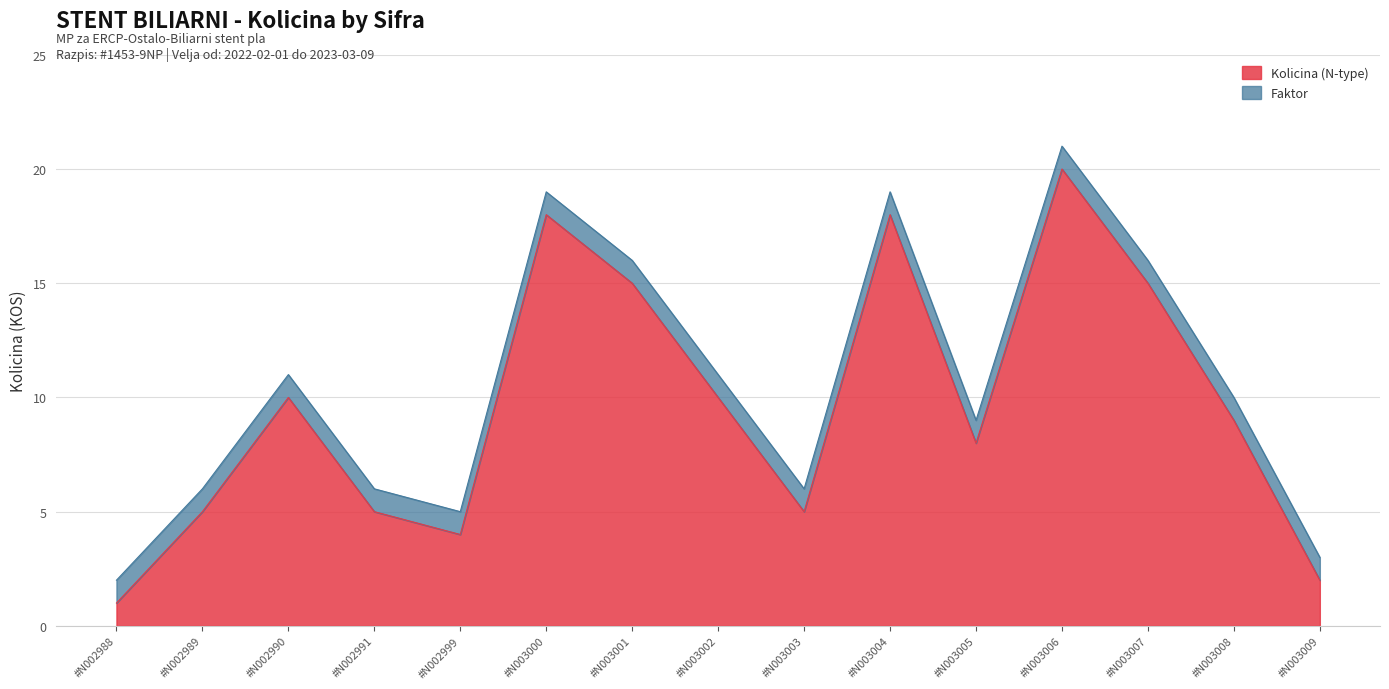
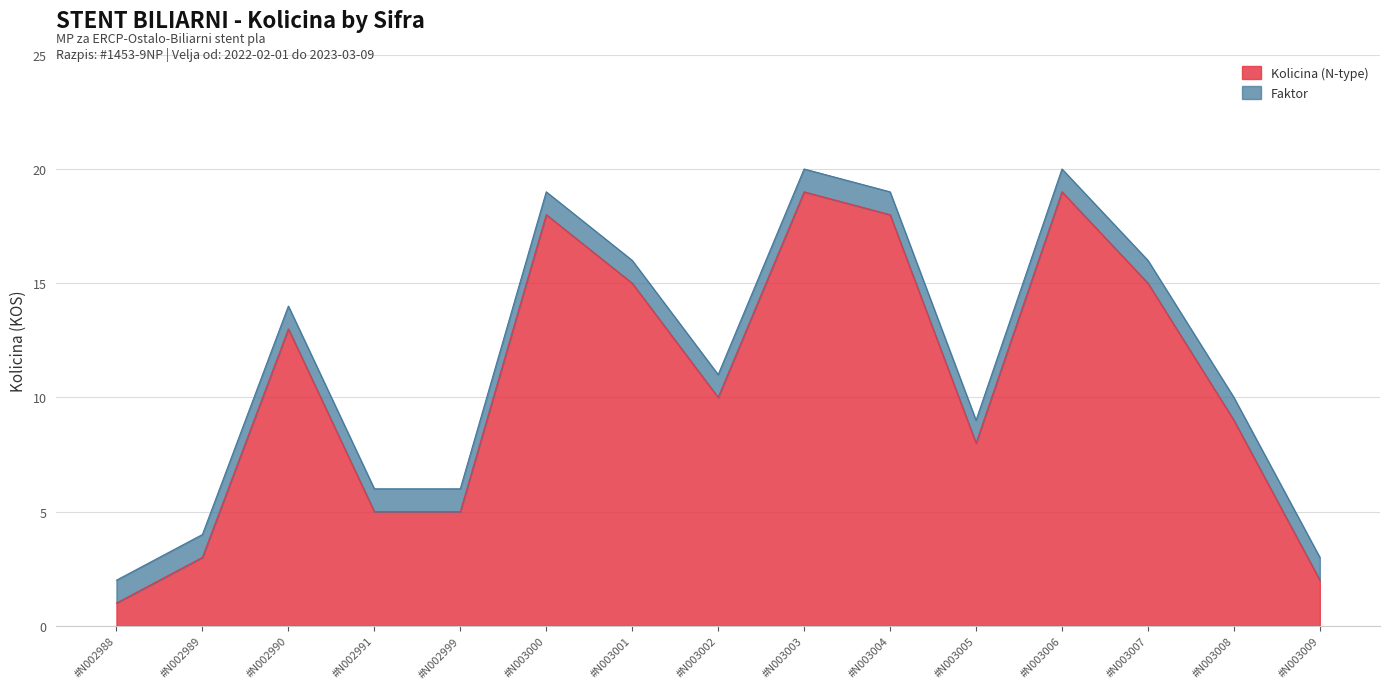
  {
    "Kolicina (N-type)": {
      "#N002988": 1,
-     "#N002989": 5,
-     "#N002990": 10,
+     "#N002989": 3,
+     "#N002990": 13,
      "#N002991": 5,
-     "#N002999": 4,
+     "#N002999": 5,
      "#N003000": 18,
      "#N003001": 15,
      "#N003002": 10,
-     "#N003003": 5,
+     "#N003003": 19,
      "#N003004": 18,
      "#N003005": 8,
-     "#N003006": 20,
+     "#N003006": 19,
      "#N003007": 15,
      "#N003008": 9,
      "#N003009": 2
    },
    "Faktor": {
      "#N002988": 1,
      "#N002989": 1,
      "#N002990": 1,
      "#N002991": 1,
      "#N002999": 1,
      "#N003000": 1,
      "#N003001": 1,
      "#N003002": 1,
      "#N003003": 1,
      "#N003004": 1,
      "#N003005": 1,
      "#N003006": 1,
      "#N003007": 1,
      "#N003008": 1,
      "#N003009": 1
    }
  }
